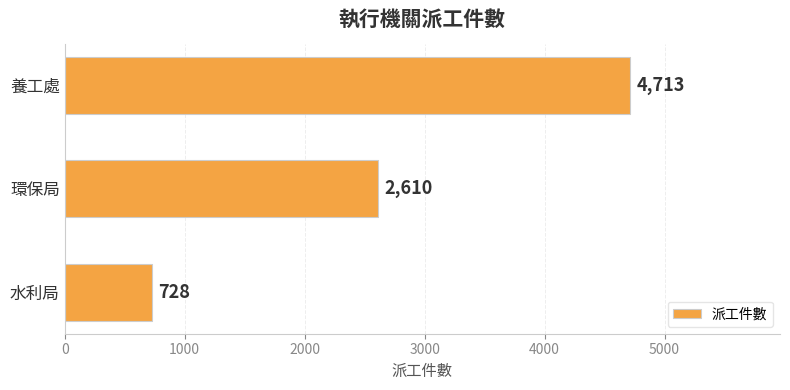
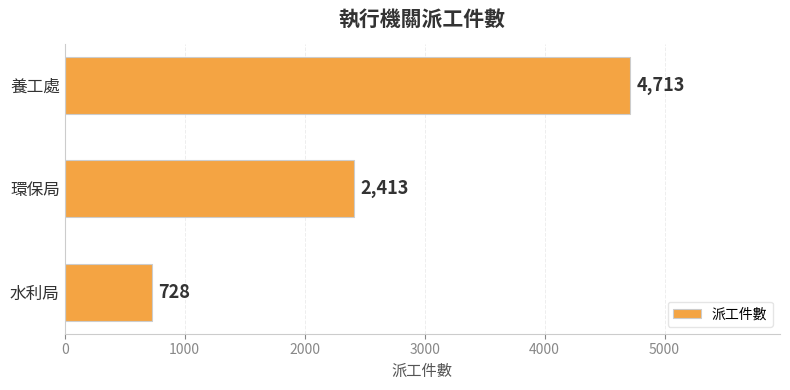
  {
    "養工處": "4,713",
-   "環保局": "2,610",
+   "環保局": "2,413",
    "水利局": "728"
  }
